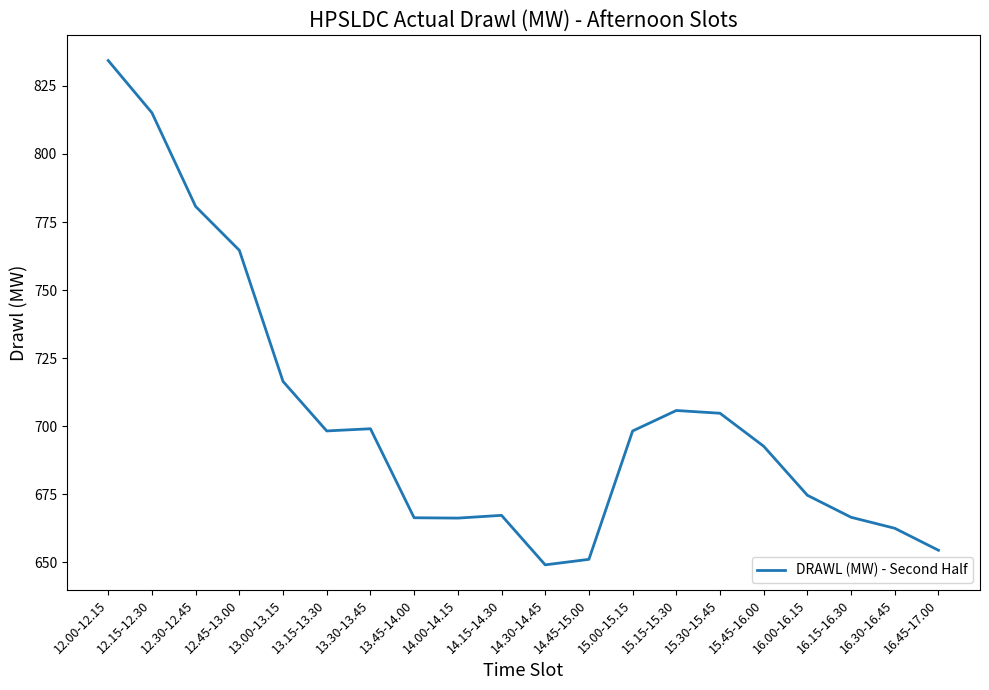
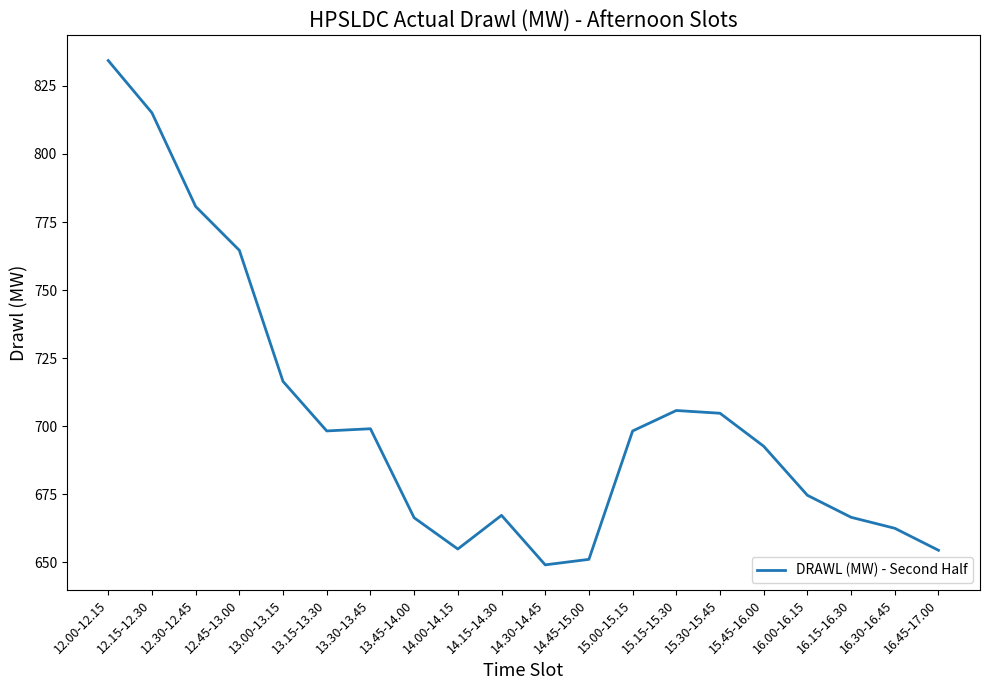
  {
    "12.00-12.15": 834,
    "12.15-12.30": 815,
    "12.30-12.45": 781,
    "12.45-13.00": 765,
    "13.00-13.15": 716,
    "13.15-13.30": 698,
    "13.30-13.45": 699,
    "13.45-14.00": 666,
-   "14.00-14.15": 666,
+   "14.00-14.15": 655,
    "14.15-14.30": 667,
    "14.30-14.45": 649,
    "14.45-15.00": 651,
    "15.00-15.15": 698,
    "15.15-15.30": 706,
    "15.30-15.45": 705,
    "15.45-16.00": 693,
    "16.00-16.15": 675,
    "16.15-16.30": 666,
    "16.30-16.45": 662,
    "16.45-17.00": 654
  }
